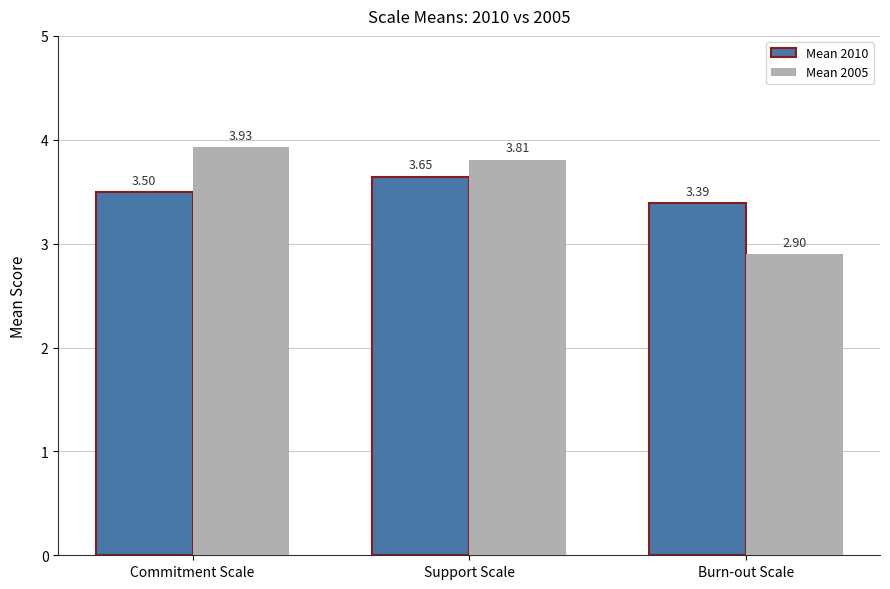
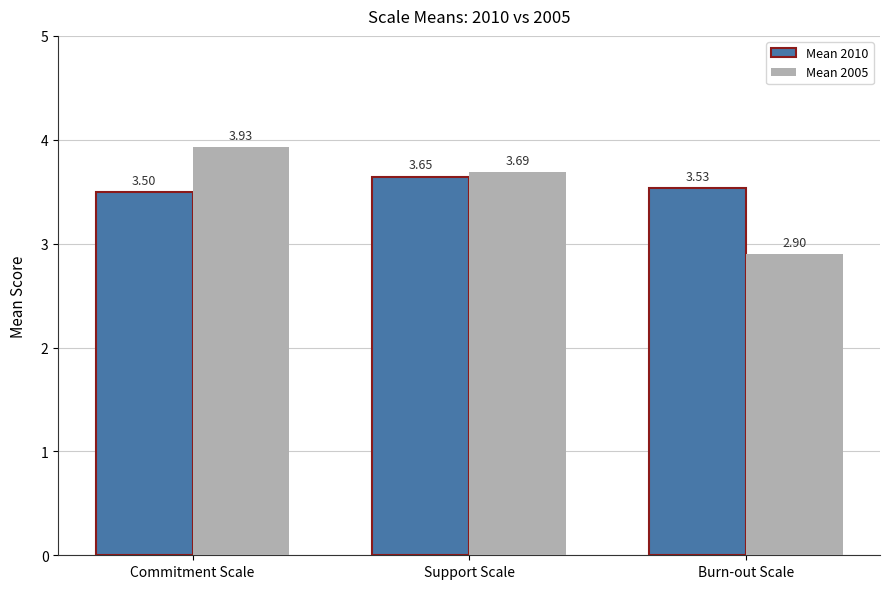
  {
    "Mean 2010": {
      "Commitment Scale": 3.50,
      "Support Scale": 3.65,
-     "Burn-out Scale": 3.39
+     "Burn-out Scale": 3.53
    },
    "Mean 2005": {
      "Commitment Scale": 3.93,
-     "Support Scale": 3.81,
+     "Support Scale": 3.69,
      "Burn-out Scale": 2.90
    }
  }
